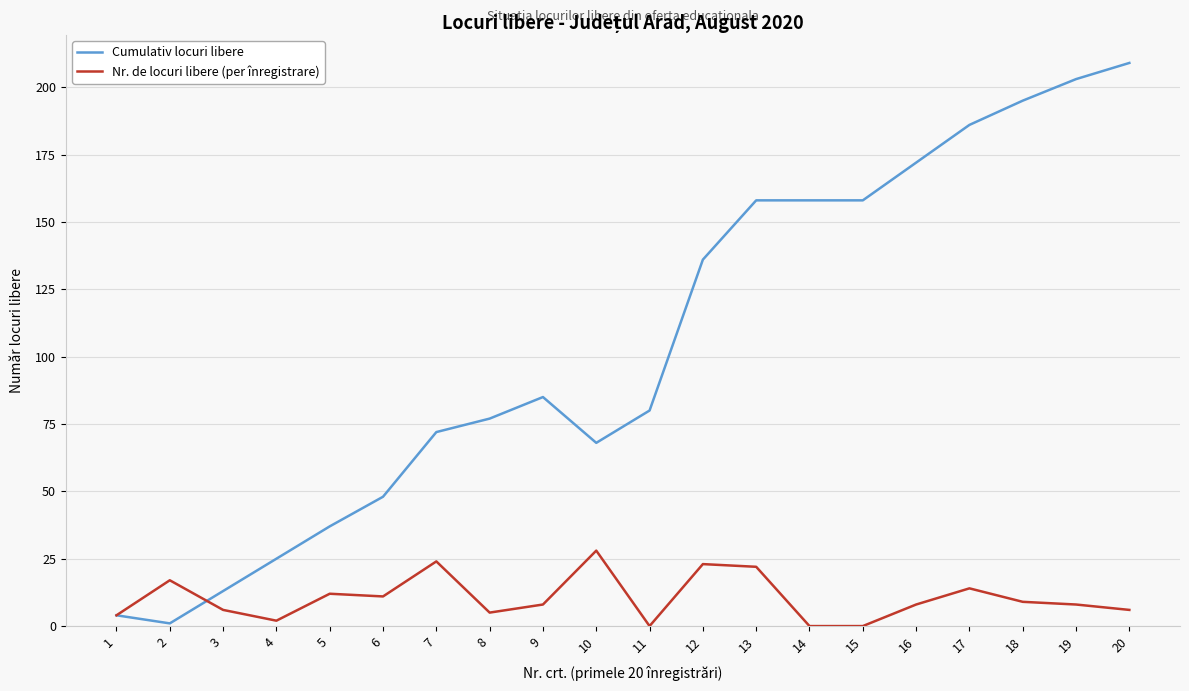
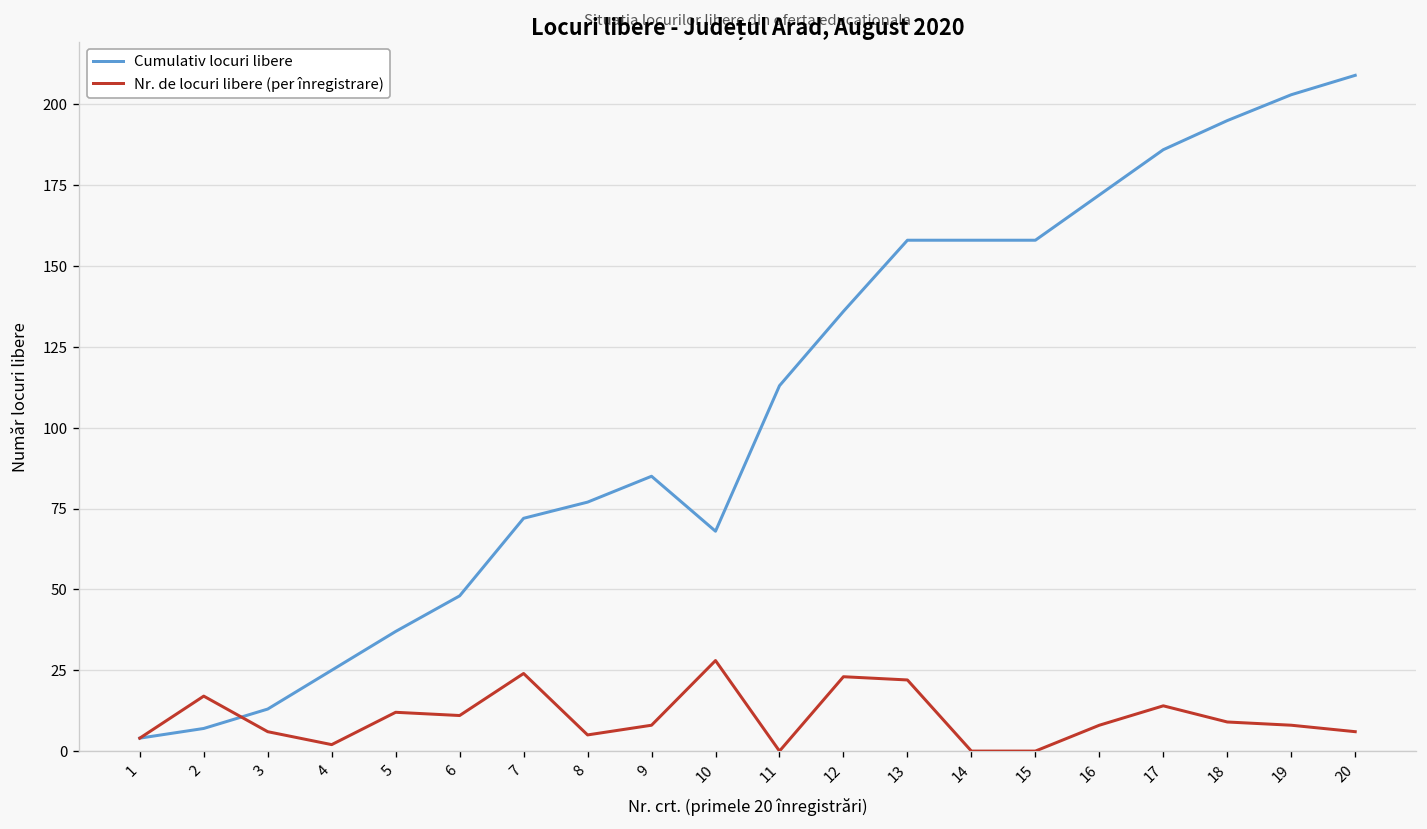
  {
    "Cumulativ locuri libere": {
-     "2": 1,
+     "2": 7,
      "3": 13,
      "4": 25,
      "5": 37,
      "6": 48,
      "7": 72,
      "8": 77,
      "9": 85,
      "10": 68,
-     "11": 80,
+     "11": 113,
      "12": 136,
      "13": 158,
      "14": 158,
      "15": 158,
      "16": 172,
      "17": 186,
      "18": 195,
      "19": 203,
      "20": 209
    },
    "Nr. de locuri libere (per înregistrare)": {
      "2": 17,
      "3": 6,
      "4": 2,
      "5": 12,
      "6": 11,
      "7": 24,
      "8": 5,
      "9": 8,
      "10": 28,
      "11": 0,
      "12": 23,
      "13": 22,
      "14": 0,
      "15": 0,
      "16": 8,
      "17": 14,
      "18": 9,
      "19": 8,
      "20": 6
    }
  }
